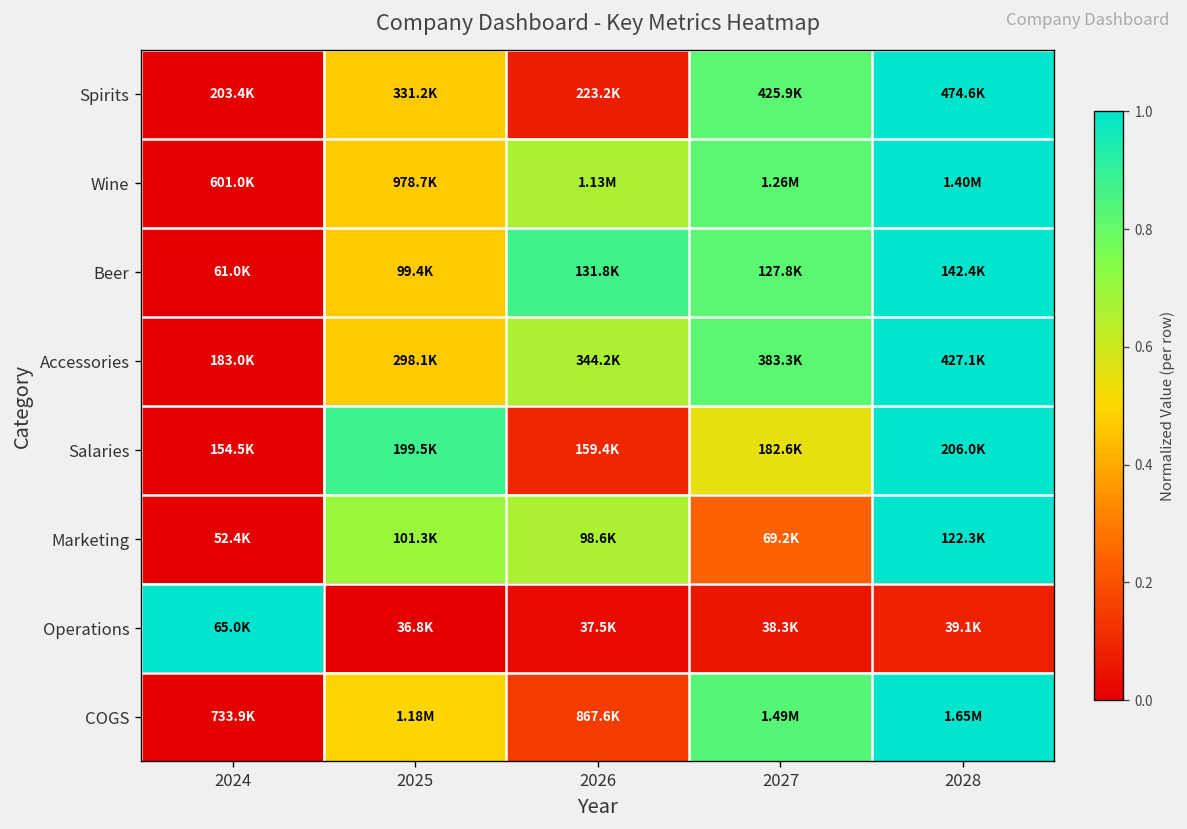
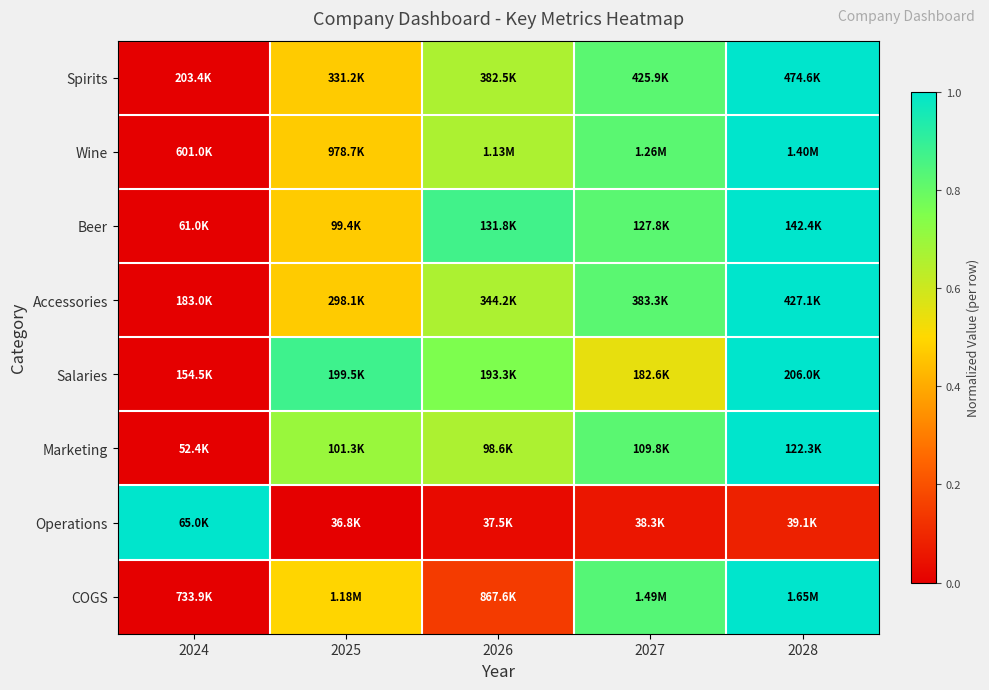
  {
    "Spirits": {
      "2024": "203.4K",
      "2025": "331.2K",
-     "2026": "223.2K",
+     "2026": "382.5K",
      "2027": "425.9K",
      "2028": "474.6K"
    },
    "Wine": {
      "2024": "601.0K",
      "2025": "978.7K",
      "2026": "1.13M",
      "2027": "1.26M",
      "2028": "1.40M"
    },
    "Beer": {
      "2024": "61.0K",
      "2025": "99.4K",
      "2026": "131.8K",
      "2027": "127.8K",
      "2028": "142.4K"
    },
    "Accessories": {
      "2024": "183.0K",
      "2025": "298.1K",
      "2026": "344.2K",
      "2027": "383.3K",
      "2028": "427.1K"
    },
    "Salaries": {
      "2024": "154.5K",
      "2025": "199.5K",
-     "2026": "159.4K",
+     "2026": "193.3K",
      "2027": "182.6K",
      "2028": "206.0K"
    },
    "Marketing": {
      "2024": "52.4K",
      "2025": "101.3K",
      "2026": "98.6K",
-     "2027": "69.2K",
+     "2027": "109.8K",
      "2028": "122.3K"
    },
    "Operations": {
      "2024": "65.0K",
      "2025": "36.8K",
      "2026": "37.5K",
      "2027": "38.3K",
      "2028": "39.1K"
    },
    "COGS": {
      "2024": "733.9K",
      "2025": "1.18M",
      "2026": "867.6K",
      "2027": "1.49M",
      "2028": "1.65M"
    }
  }
